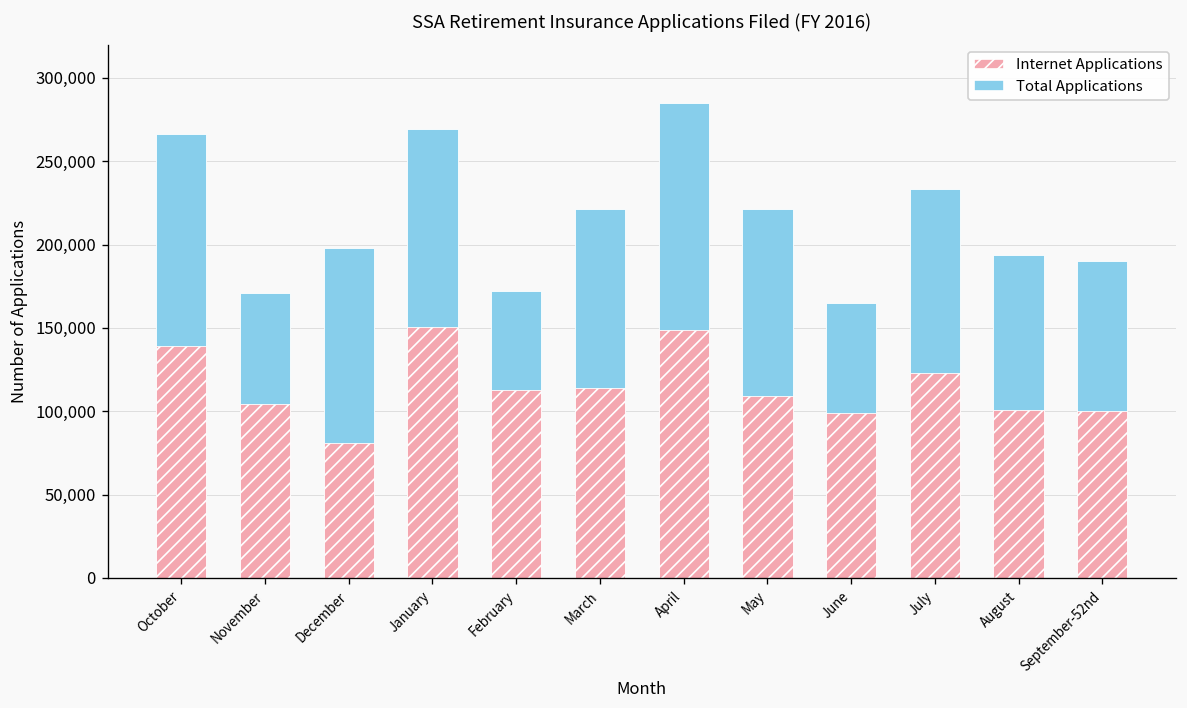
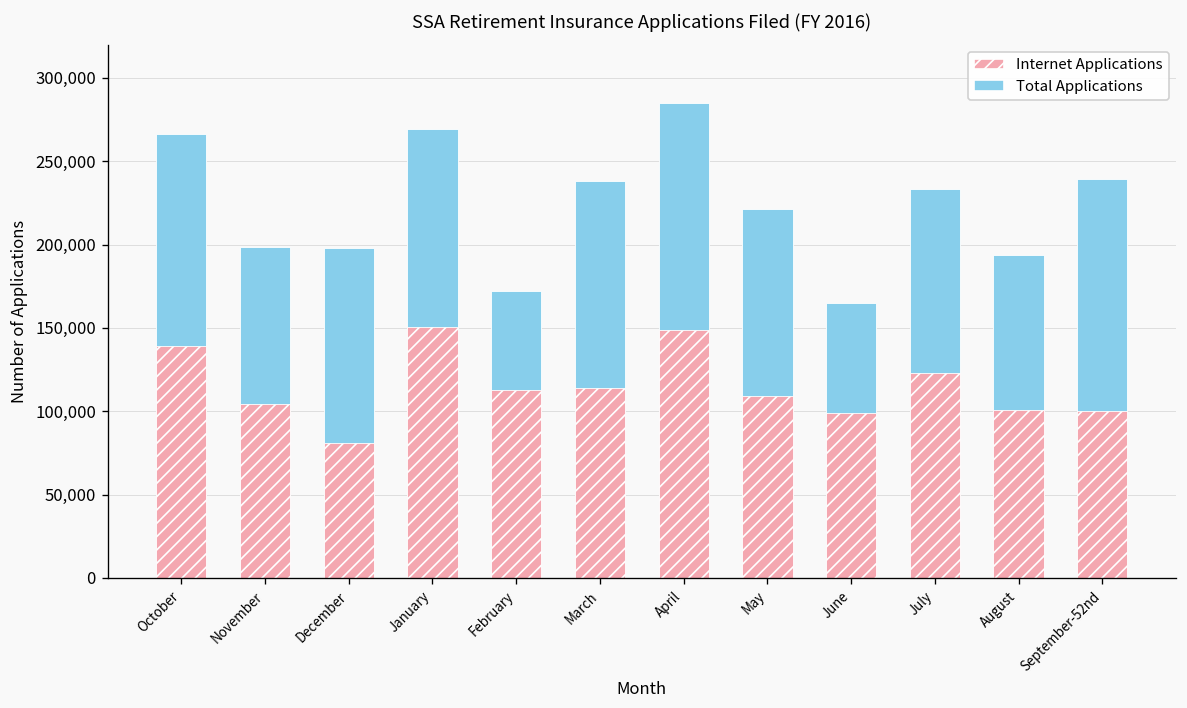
  {
    "Total Applications": {
      "October": "266,000",
-     "November": "171,000",
+     "November": "199,000",
      "December": "198,000",
      "January": "269,000",
      "February": "172,000",
-     "March": "221,000",
+     "March": "238,000",
      "April": "285,000",
      "May": "221,000",
      "June": "165,000",
      "July": "233,000",
      "August": "194,000",
-     "September-52nd": "190,000"
+     "September-52nd": "239,000"
    }
  }
